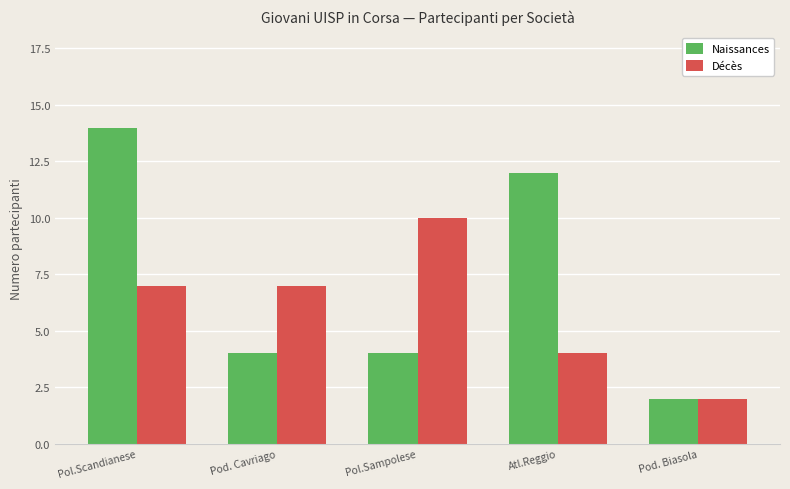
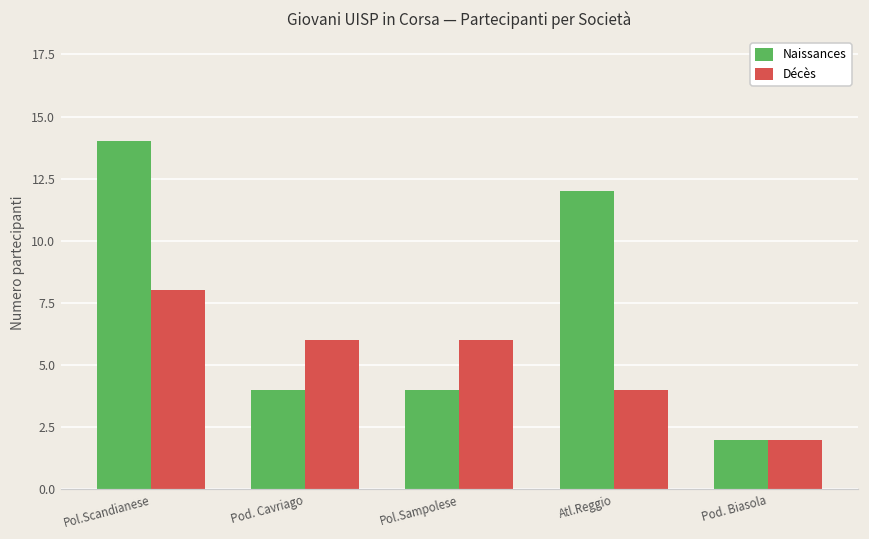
  {
    "Naissances": {
      "Pol.Scandianese": 14,
      "Pod. Cavriago": 4,
      "Pol.Sampolese": 4,
      "Atl.Reggio": 12,
      "Pod. Biasola": 2
    },
    "Décès": {
-     "Pol.Scandianese": 7,
-     "Pod. Cavriago": 7,
-     "Pol.Sampolese": 10,
+     "Pol.Scandianese": 8,
+     "Pod. Cavriago": 6,
+     "Pol.Sampolese": 6,
      "Atl.Reggio": 4,
      "Pod. Biasola": 2
    }
  }
